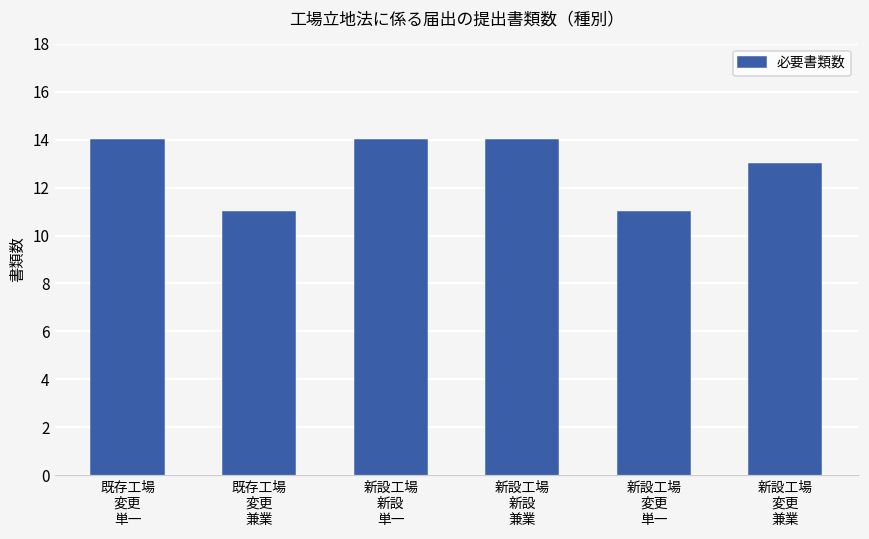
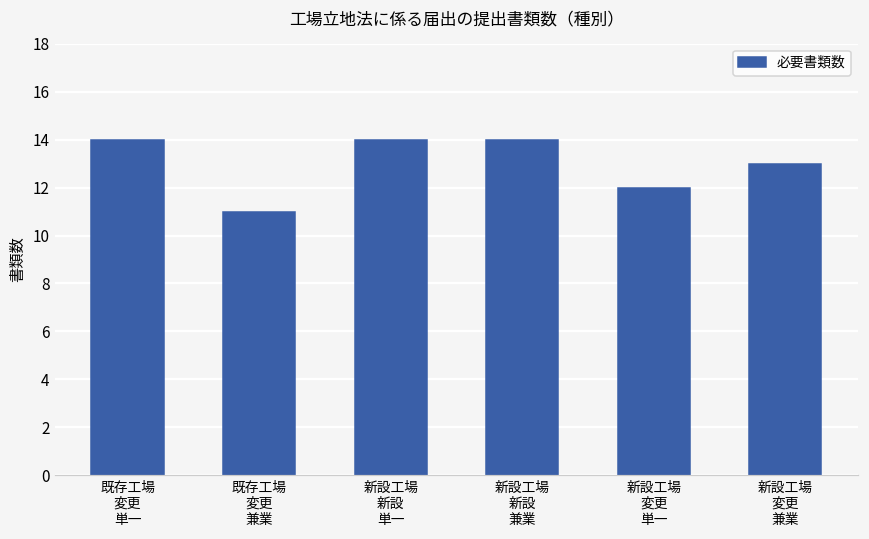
  {
    "既存工場 変更 単一": 14,
    "既存工場 変更 兼業": 11,
    "新設工場 新設 単一": 14,
    "新設工場 新設 兼業": 14,
-   "新設工場 変更 単一": 11,
+   "新設工場 変更 単一": 12,
    "新設工場 変更 兼業": 13
  }
